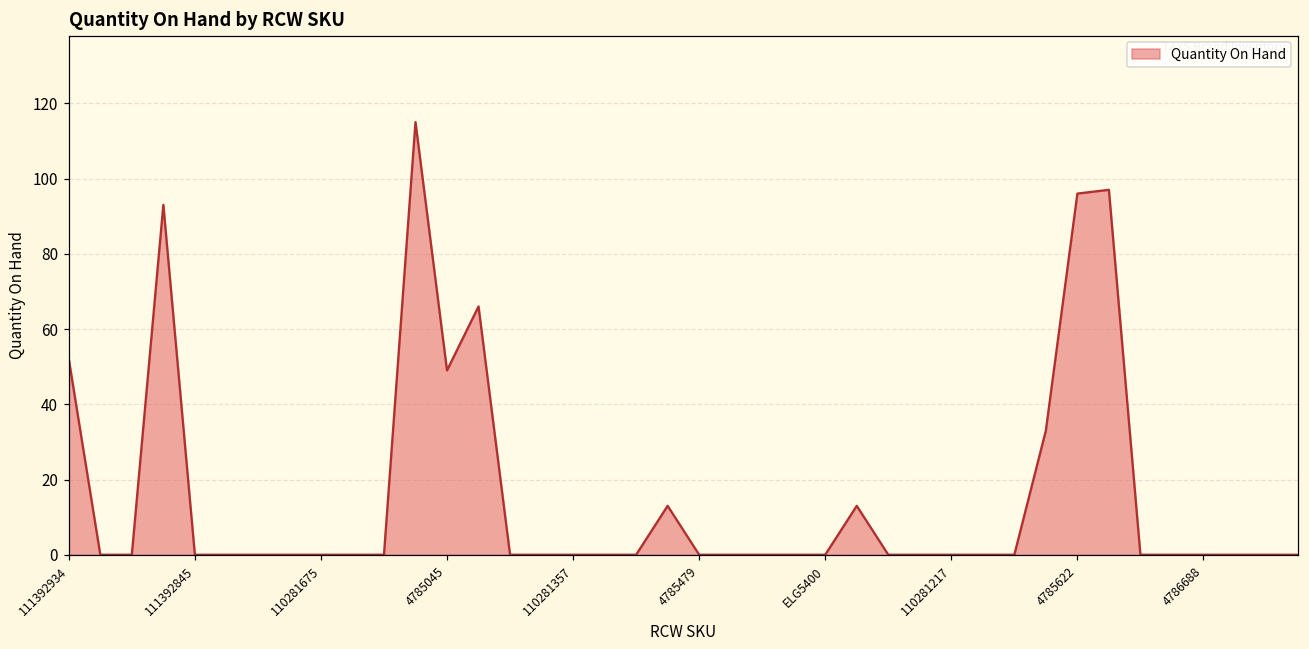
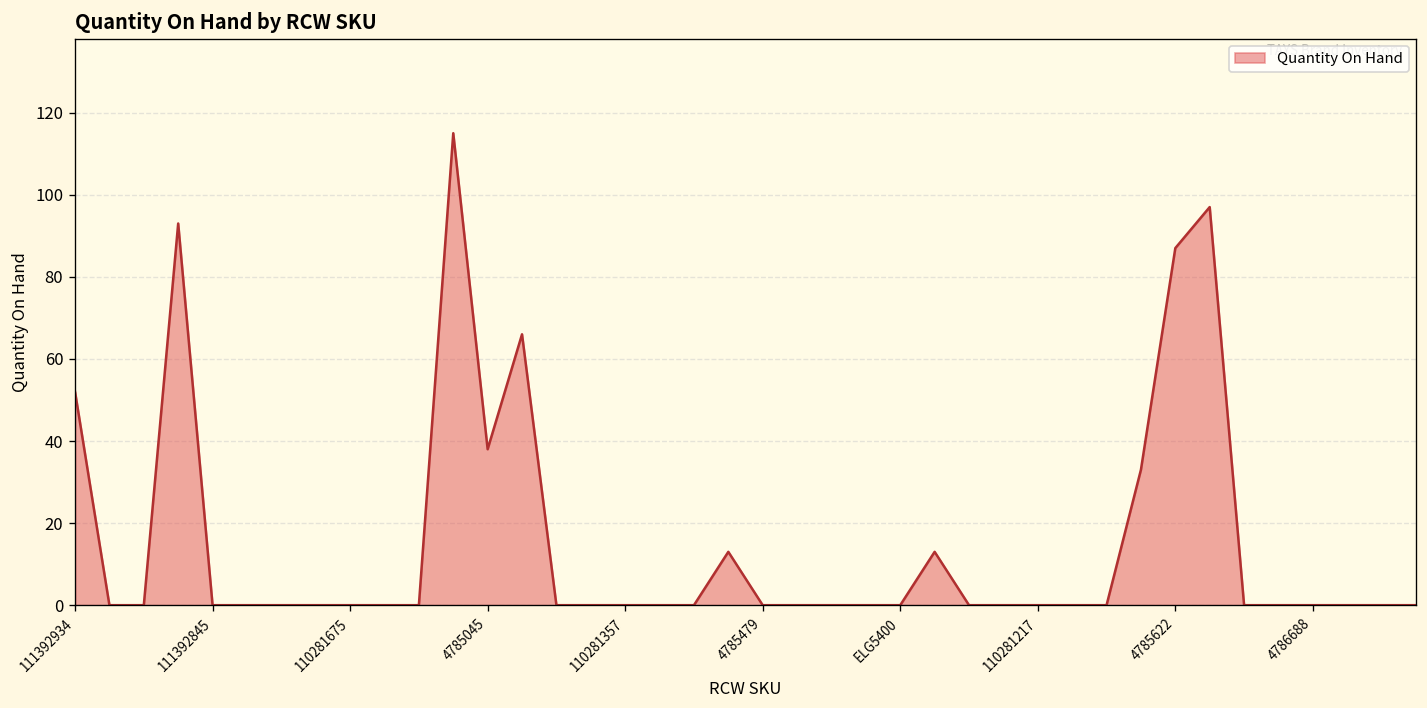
  {
    "111392934": 52,
    "111392845": 0,
    "110281675": 0,
-   "4785045": 49,
+   "4785045": 38,
    "110281357": 0,
    "4785479": 0,
    "ELG5400": 0,
    "110281217": 0,
-   "4785622": 96,
+   "4785622": 87,
    "4786688": 0
  }
